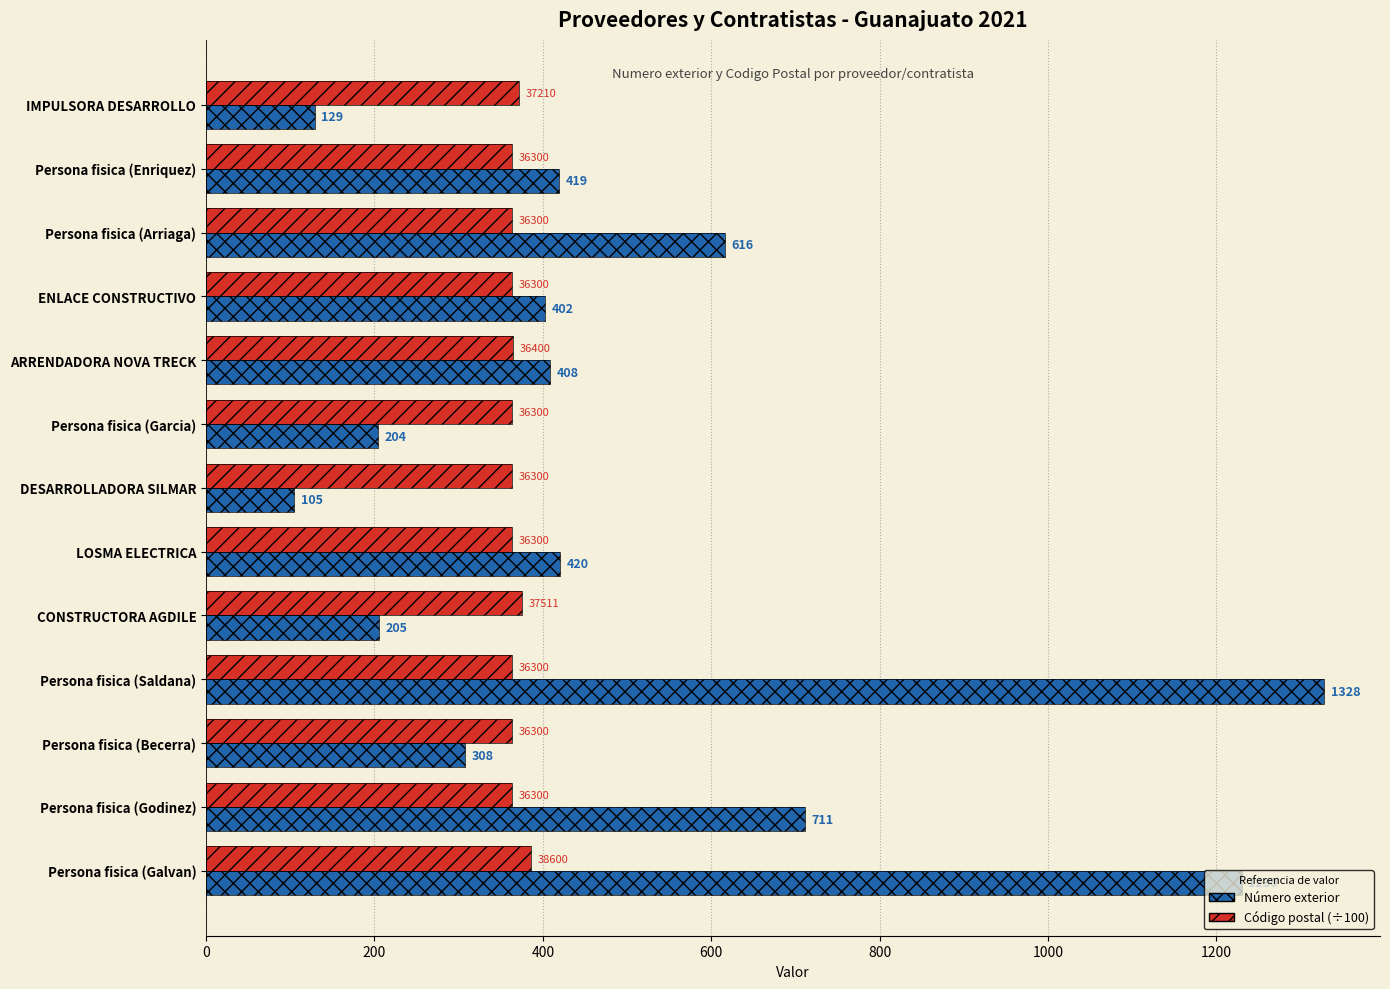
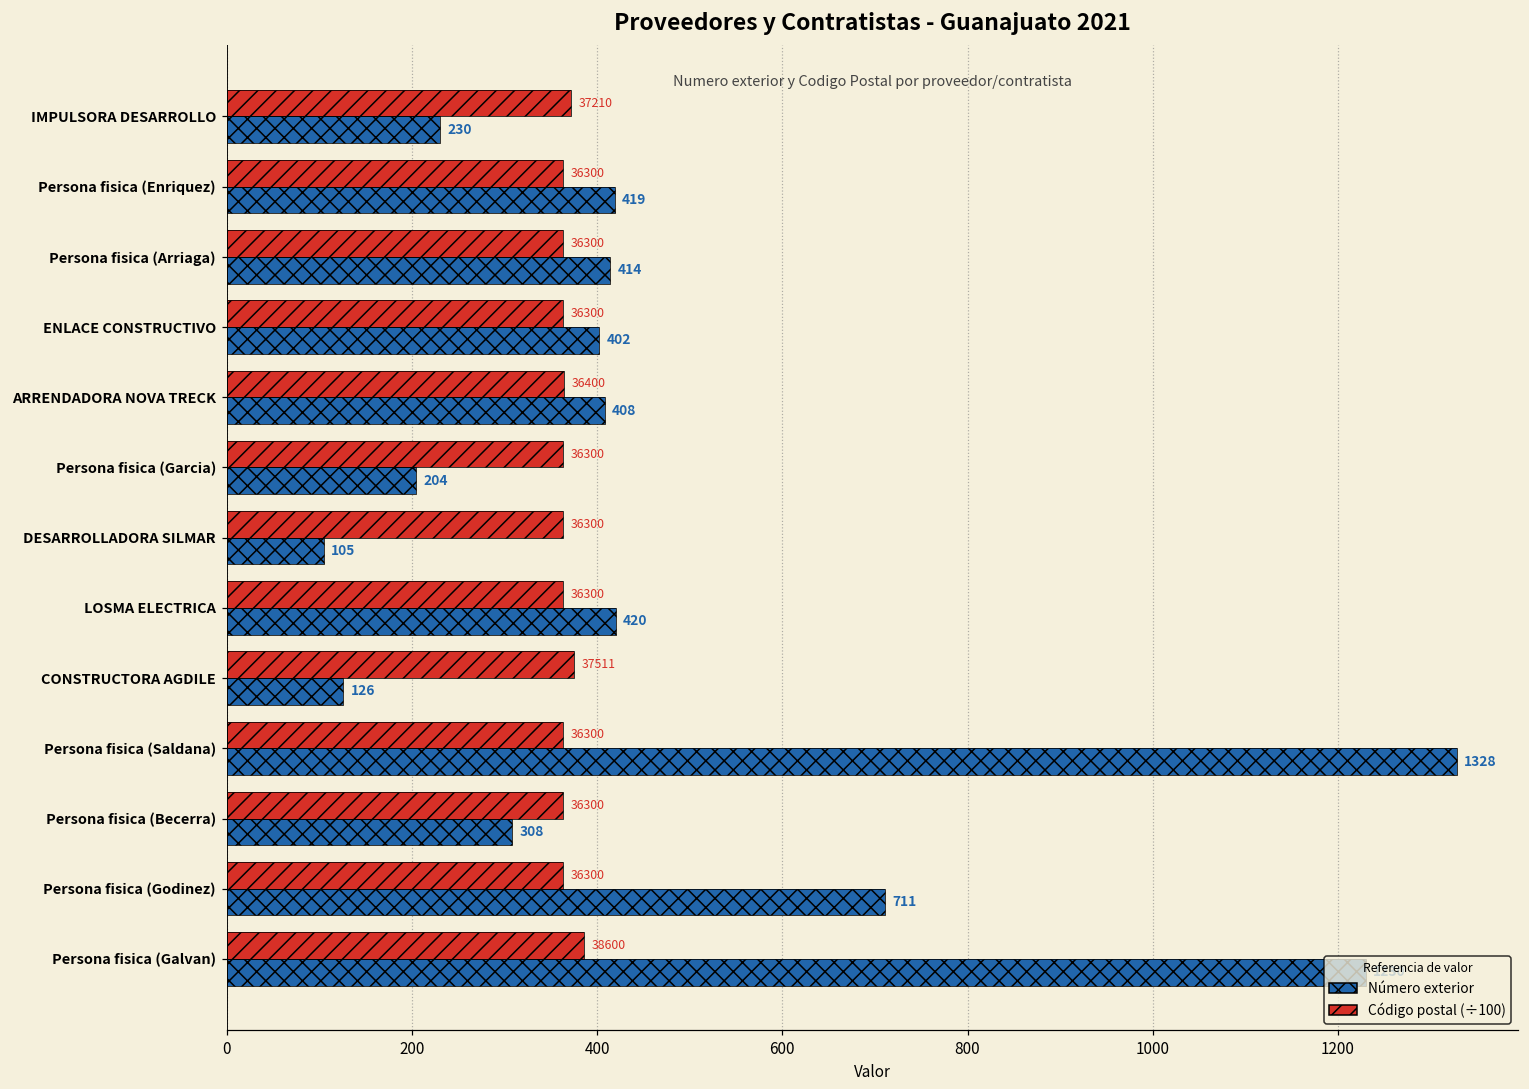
  {
    "Número exterior": {
-     "IMPULSORA DESARROLLO": 129,
+     "IMPULSORA DESARROLLO": 230,
      "Persona fisica (Enriquez)": 419,
-     "Persona fisica (Arriaga)": 616,
+     "Persona fisica (Arriaga)": 414,
      "ENLACE CONSTRUCTIVO": 402,
      "ARRENDADORA NOVA TRECK": 408,
      "Persona fisica (Garcia)": 204,
      "DESARROLLADORA SILMAR": 105,
      "LOSMA ELECTRICA": 420,
-     "CONSTRUCTORA AGDILE": 205,
+     "CONSTRUCTORA AGDILE": 126,
      "Persona fisica (Saldana)": 1328,
      "Persona fisica (Becerra)": 308,
      "Persona fisica (Godinez)": 711
    }
  }
